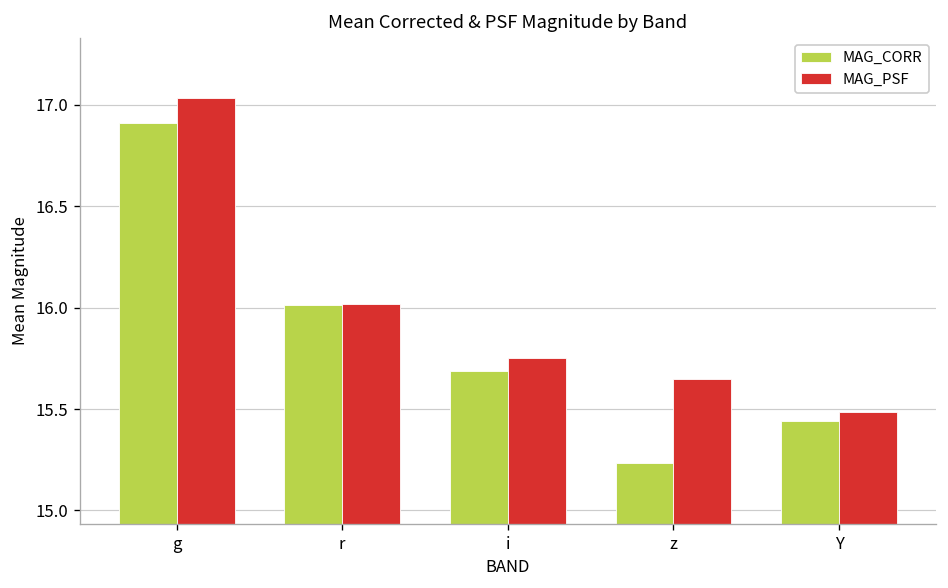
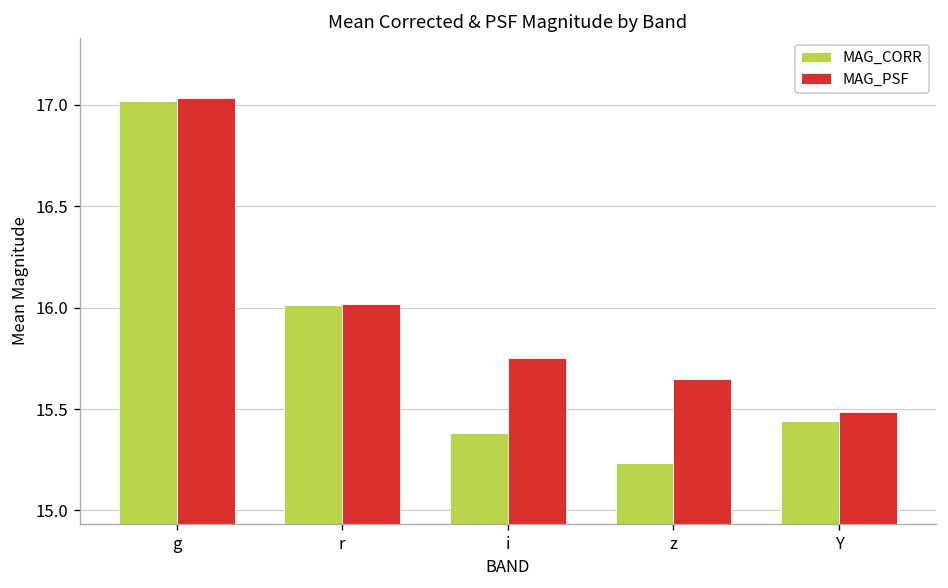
  {
    "MAG_CORR": {
-     "g": 16.91,
+     "g": 17.02,
      "r": 16.01,
-     "i": 15.69,
+     "i": 15.38,
      "z": 15.23,
      "Y": 15.44
    },
    "MAG_PSF": {
      "g": 17.03,
      "r": 16.02,
      "i": 15.75,
      "z": 15.65,
      "Y": 15.48
    }
  }
